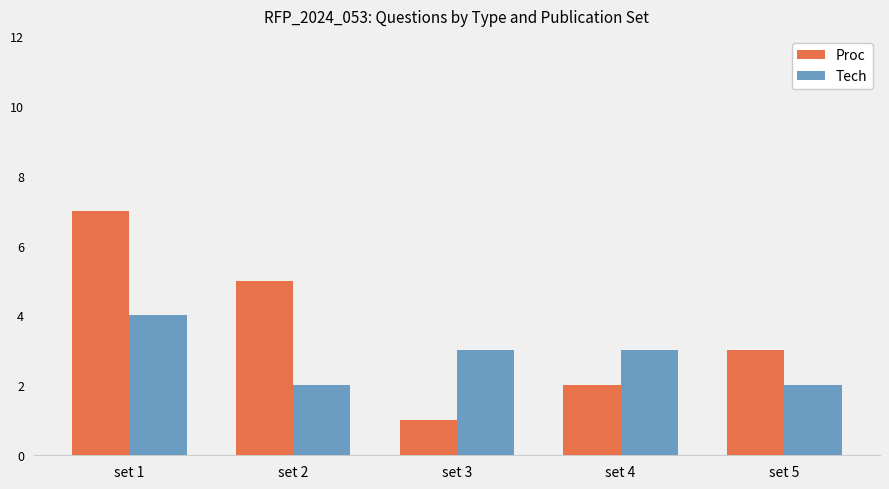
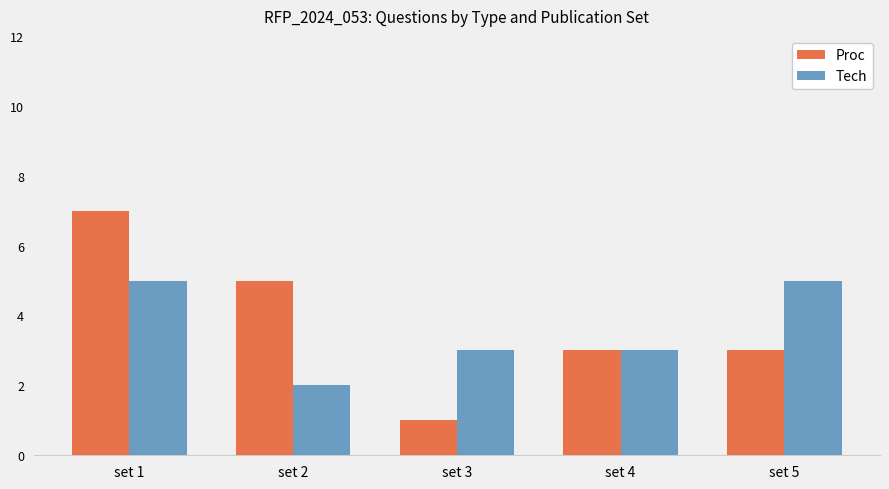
  {
    "Proc": {
      "set 1": 7,
      "set 2": 5,
      "set 3": 1,
-     "set 4": 2,
+     "set 4": 3,
      "set 5": 3
    },
    "Tech": {
-     "set 1": 4,
+     "set 1": 5,
      "set 2": 2,
      "set 3": 3,
      "set 4": 3,
-     "set 5": 2
+     "set 5": 5
    }
  }
